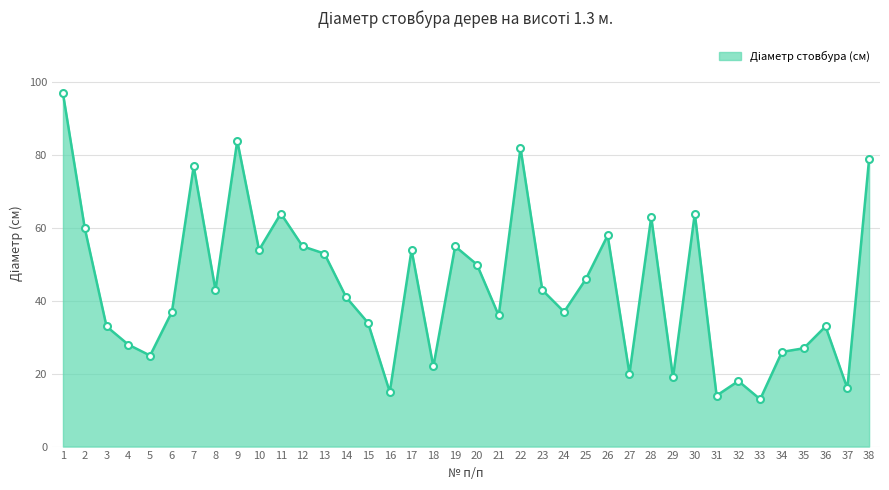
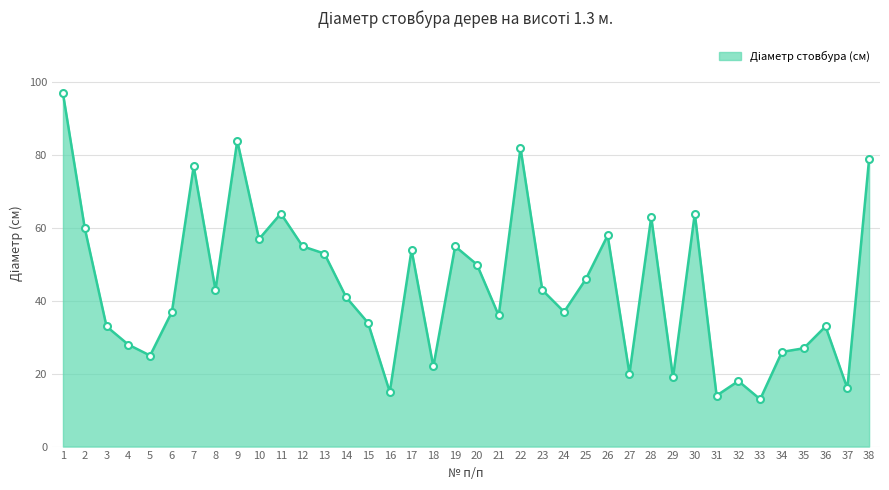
  {
    "1": 97,
    "2": 60,
    "3": 33,
    "4": 28,
    "5": 25,
    "6": 37,
    "7": 77,
    "8": 43,
    "9": 84,
-   "10": 54,
+   "10": 57,
    "11": 64,
    "12": 55,
    "13": 53,
    "14": 41,
    "15": 34,
    "16": 15,
    "17": 54,
    "18": 22,
    "19": 55,
    "20": 50,
    "21": 36,
    "22": 82,
    "23": 43,
    "24": 37,
    "25": 46,
    "26": 58,
    "27": 20,
    "28": 63,
    "29": 19,
    "30": 64,
    "31": 14,
    "32": 18,
    "33": 13,
    "34": 26,
    "35": 27,
    "36": 33,
    "37": 16,
    "38": 79
  }
